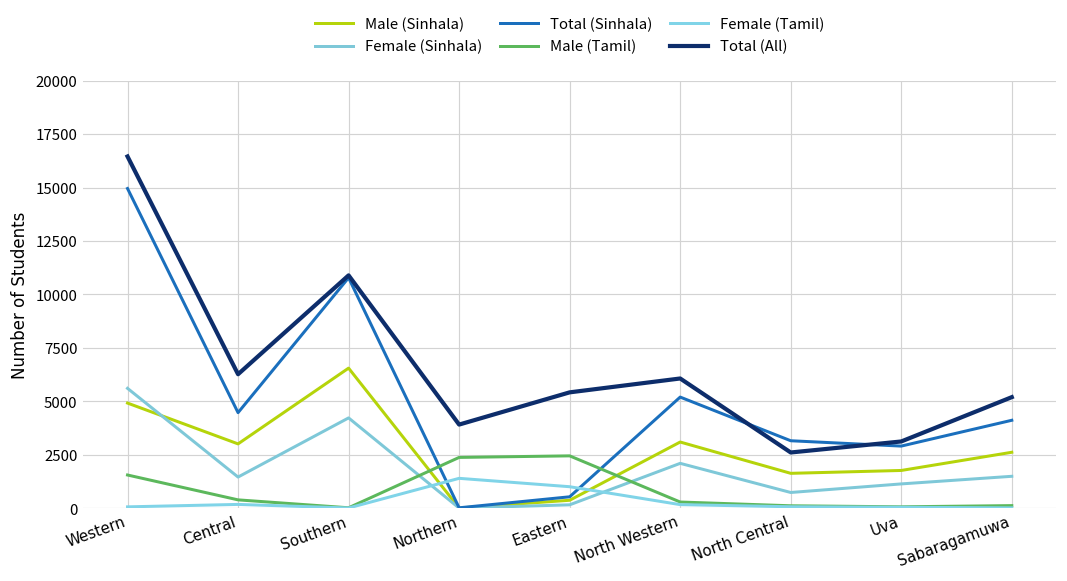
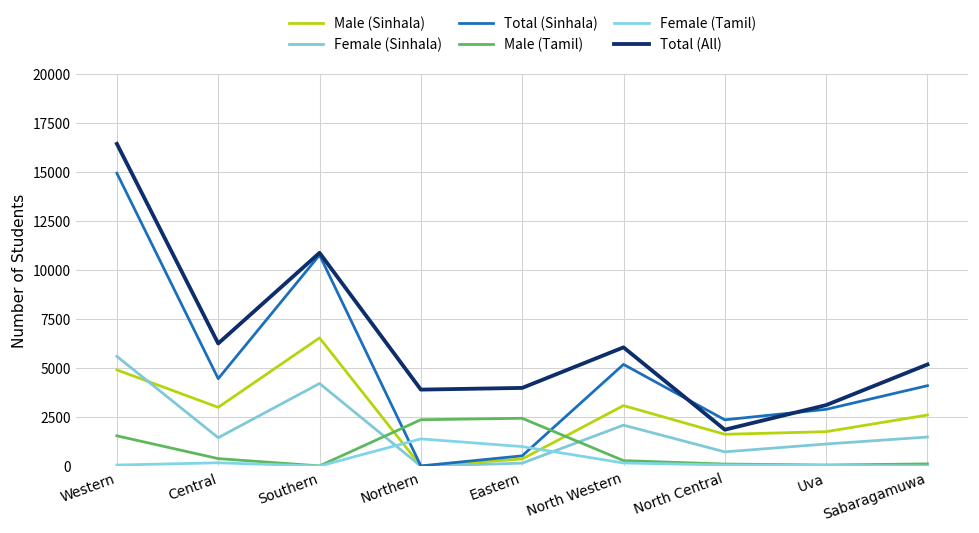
  {
    "Male (Sinhala)": {
      "Western": 4900,
      "Central": 3000,
      "Southern": 6600,
      "Eastern": 400,
      "North Western": 3100,
      "North Central": 1600,
      "Uva": 1800,
      "Sabaragamuwa": 2600
    },
    "Total (Sinhala)": {
      "Western": 15000,
      "Central": 4500,
      "Eastern": 500,
      "North Western": 5200,
-     "North Central": 3200,
+     "North Central": 2400,
      "Uva": 2900,
      "Sabaragamuwa": 4100
    },
    "Male (Tamil)": {
      "Western": 1600,
      "Central": 400,
      "Northern": 2400,
      "Eastern": 2500
    },
    "Total (All)": {
      "Western": 16500,
      "Central": 6300,
      "Northern": 3900,
-     "Eastern": 5400,
+     "Eastern": 4000,
      "North Western": 6100,
-     "North Central": 2600,
+     "North Central": 1900,
      "Uva": 3100,
      "Sabaragamuwa": 5200
    }
  }
